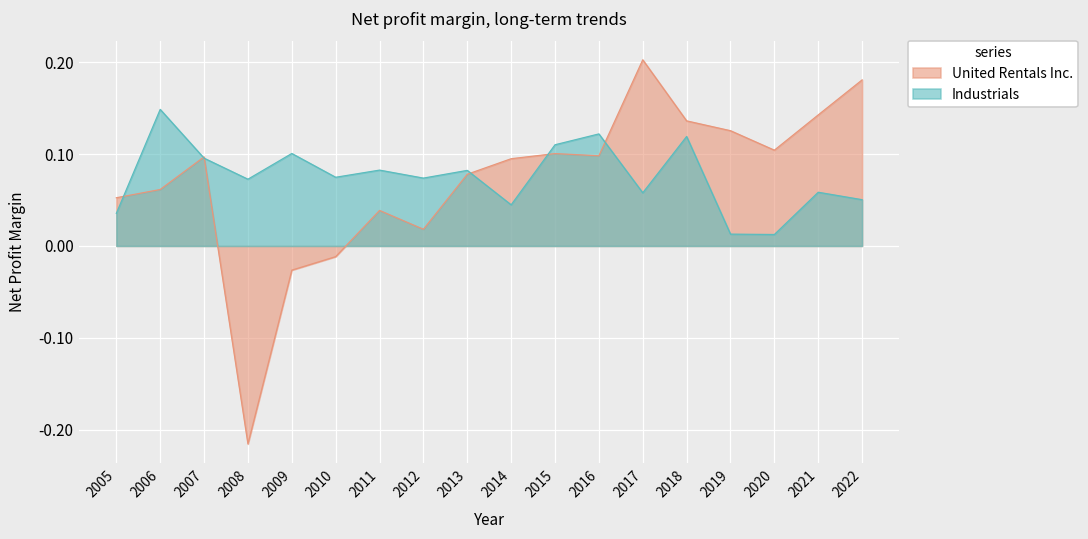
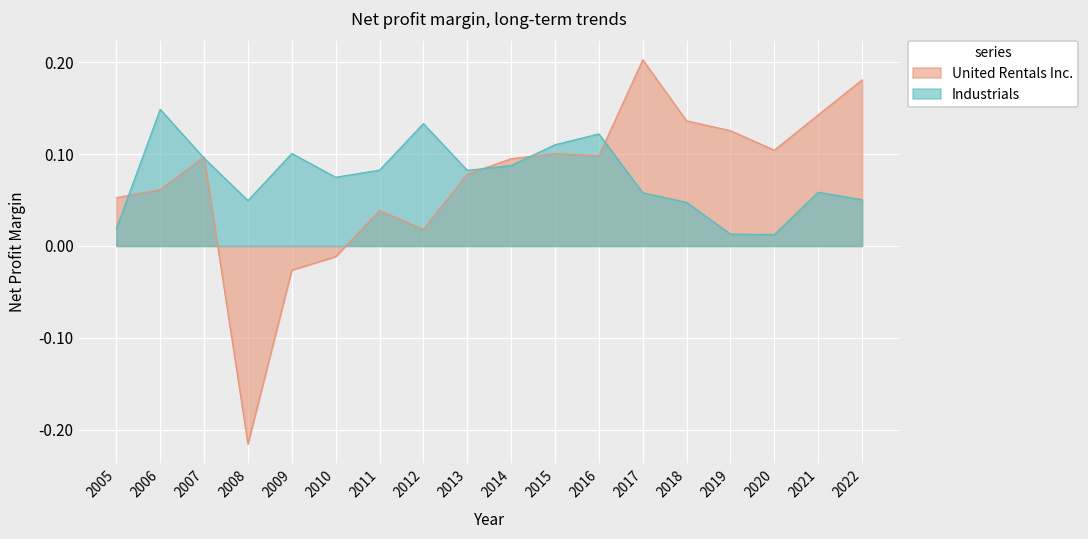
  {
    "Industrials": {
-     "2005": 0.04,
+     "2005": 0.02,
      "2006": 0.15,
-     "2008": 0.07,
+     "2008": 0.05,
      "2009": 0.10,
      "2010": 0.07,
      "2011": 0.08,
-     "2012": 0.07,
+     "2012": 0.13,
      "2013": 0.08,
-     "2014": 0.04,
+     "2014": 0.09,
      "2015": 0.11,
      "2016": 0.12,
      "2017": 0.06,
-     "2018": 0.12,
+     "2018": 0.05,
      "2019": 0.01,
      "2020": 0.01,
      "2021": 0.06,
      "2022": 0.05
    }
  }
